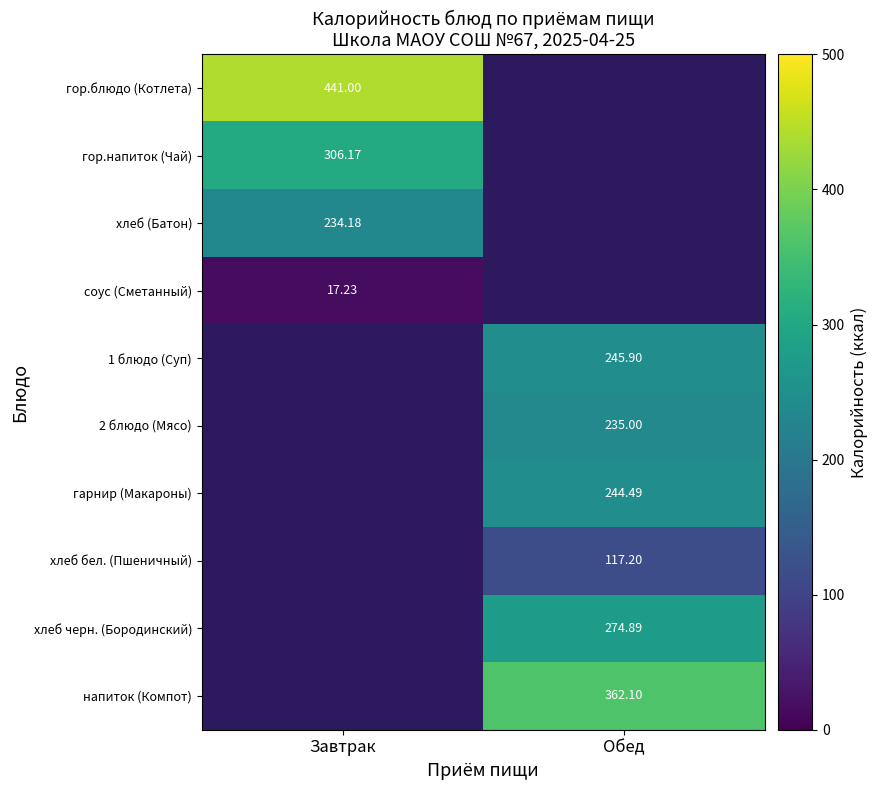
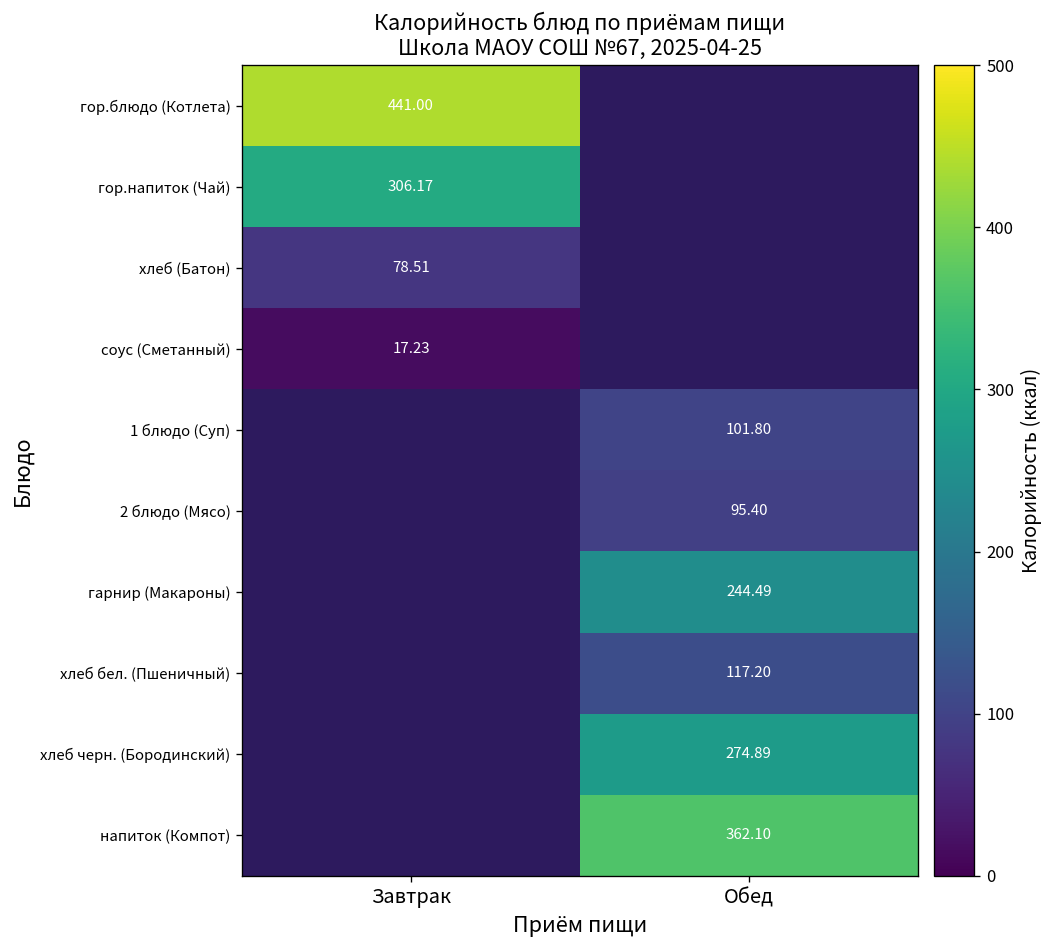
  {
    "гор.блюдо (Котлета)": {
      "Завтрак": 441.00
    },
    "гор.напиток (Чай)": {
      "Завтрак": 306.17
    },
    "хлеб (Батон)": {
-     "Завтрак": 234.18
+     "Завтрак": 78.51
    },
    "соус (Сметанный)": {
      "Завтрак": 17.23
    },
    "1 блюдо (Суп)": {
-     "Обед": 245.90
+     "Обед": 101.80
    },
    "2 блюдо (Мясо)": {
-     "Обед": 235.00
+     "Обед": 95.40
    },
    "гарнир (Макароны)": {
      "Обед": 244.49
    },
    "хлеб бел. (Пшеничный)": {
      "Обед": 117.20
    },
    "хлеб черн. (Бородинский)": {
      "Обед": 274.89
    },
    "напиток (Компот)": {
      "Обед": 362.10
    }
  }
